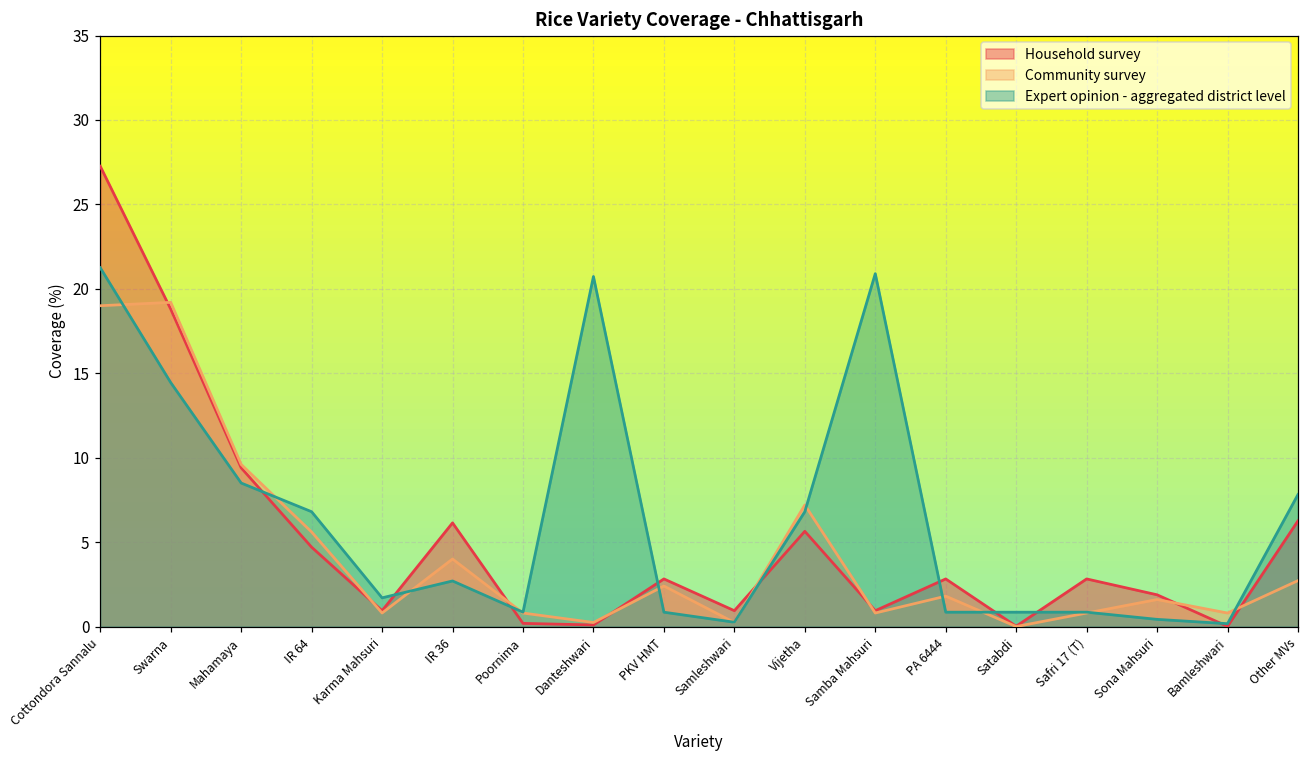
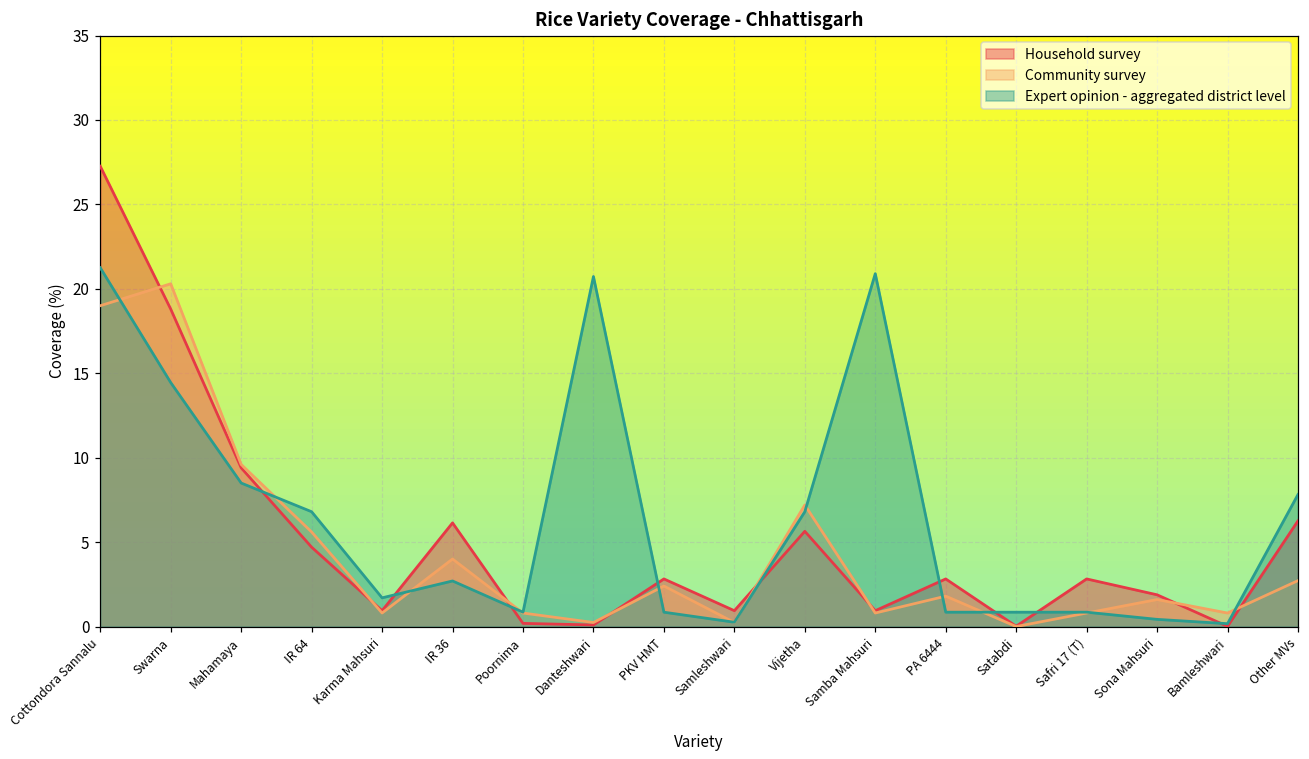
  {
    "Household survey": {
      "Cottondora Sannalu": 27.3,
      "Swarna": 18.8,
      "Mahamaya": 9.4,
      "IR 64": 4.7,
      "IR 36": 6.1,
      "Poornima": 0.2,
      "PKV HMT": 2.8,
      "Samleshwari": 0.9,
      "Vijetha": 5.6,
      "PA 6444": 2.8,
      "Safri 17 (T)": 2.8,
      "Sona Mahsuri": 1.9,
      "Other MVs": 6.3
    },
    "Community survey": {
      "Cottondora Sannalu": 19.0,
-     "Swarna": 19.2,
+     "Swarna": 20.3,
      "Mahamaya": 9.6,
      "IR 64": 5.6,
      "IR 36": 4.0,
      "PKV HMT": 2.4,
      "Vijetha": 7.2,
      "PA 6444": 1.8,
      "Sona Mahsuri": 1.6,
      "Bamleshwari": 0.8,
      "Other MVs": 2.7
    },
    "Expert opinion - aggregated district level": {
      "Cottondora Sannalu": 21.3,
      "Swarna": 14.5,
      "Mahamaya": 8.5,
      "IR 64": 6.8,
      "Karma Mahsuri": 1.7,
      "IR 36": 2.7,
      "Danteshwari": 20.7,
      "PKV HMT": 0.9,
      "Vijetha": 6.8,
      "Samba Mahsuri": 20.9,
      "PA 6444": 0.9,
      "Satabdi": 0.9,
      "Sona Mahsuri": 0.4,
      "Other MVs": 7.8
    }
  }
